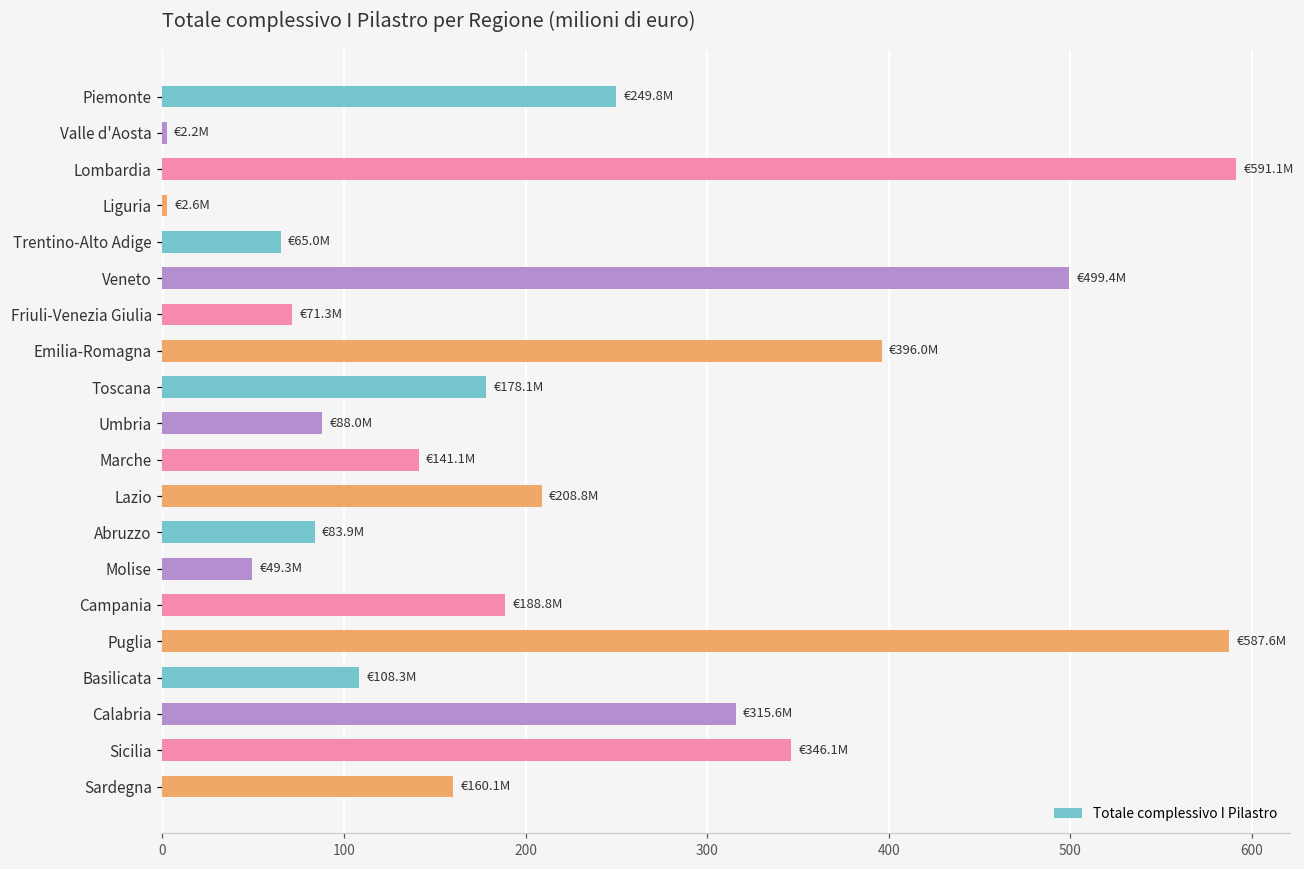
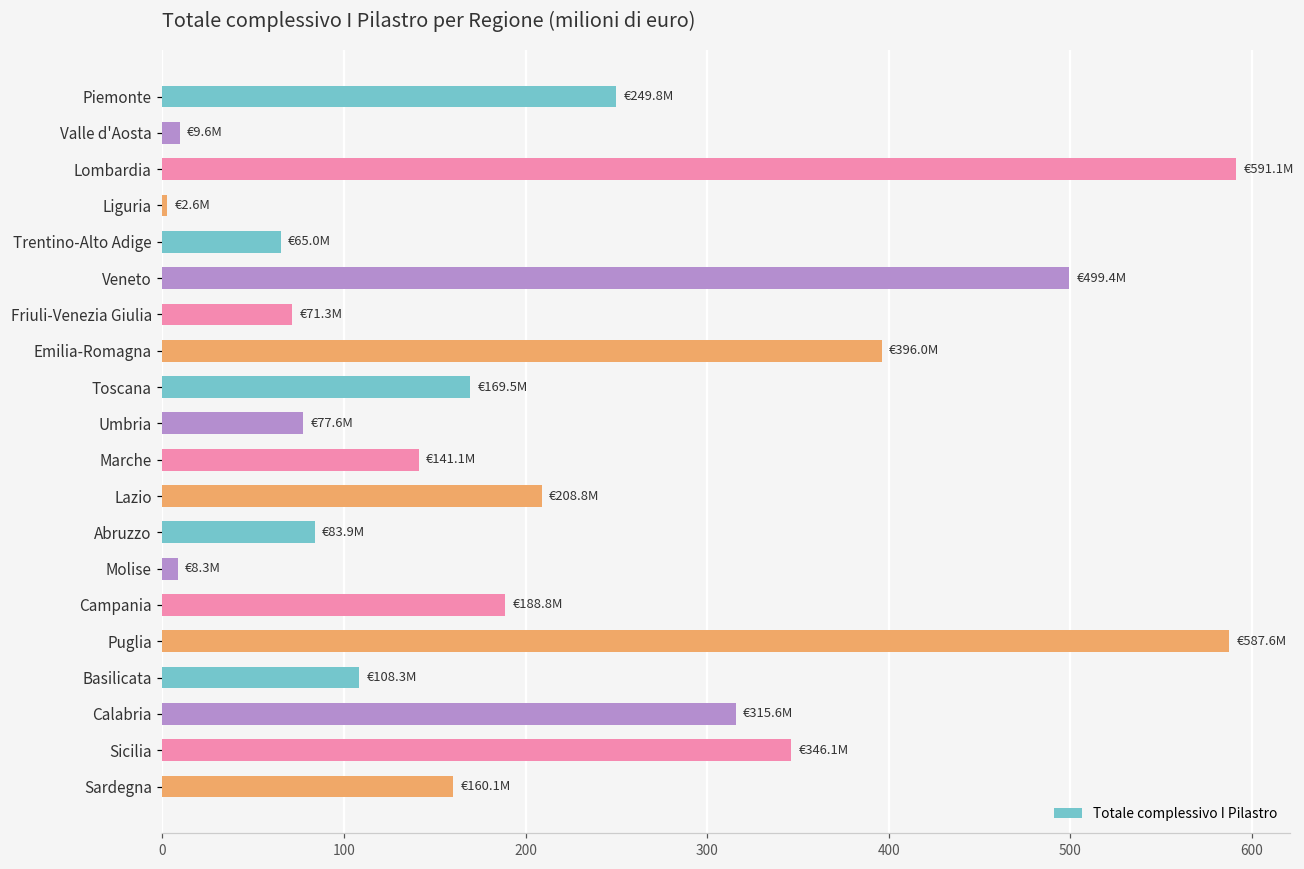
  {
    "Piemonte": "€249.8M",
-   "Valle d'Aosta": "€2.2M",
+   "Valle d'Aosta": "€9.6M",
    "Lombardia": "€591.1M",
    "Liguria": "€2.6M",
    "Trentino-Alto Adige": "€65.0M",
    "Veneto": "€499.4M",
    "Friuli-Venezia Giulia": "€71.3M",
    "Emilia-Romagna": "€396.0M",
-   "Toscana": "€178.1M",
-   "Umbria": "€88.0M",
+   "Toscana": "€169.5M",
+   "Umbria": "€77.6M",
    "Marche": "€141.1M",
    "Lazio": "€208.8M",
    "Abruzzo": "€83.9M",
-   "Molise": "€49.3M",
+   "Molise": "€8.3M",
    "Campania": "€188.8M",
    "Puglia": "€587.6M",
    "Basilicata": "€108.3M",
    "Calabria": "€315.6M",
    "Sicilia": "€346.1M",
    "Sardegna": "€160.1M"
  }
